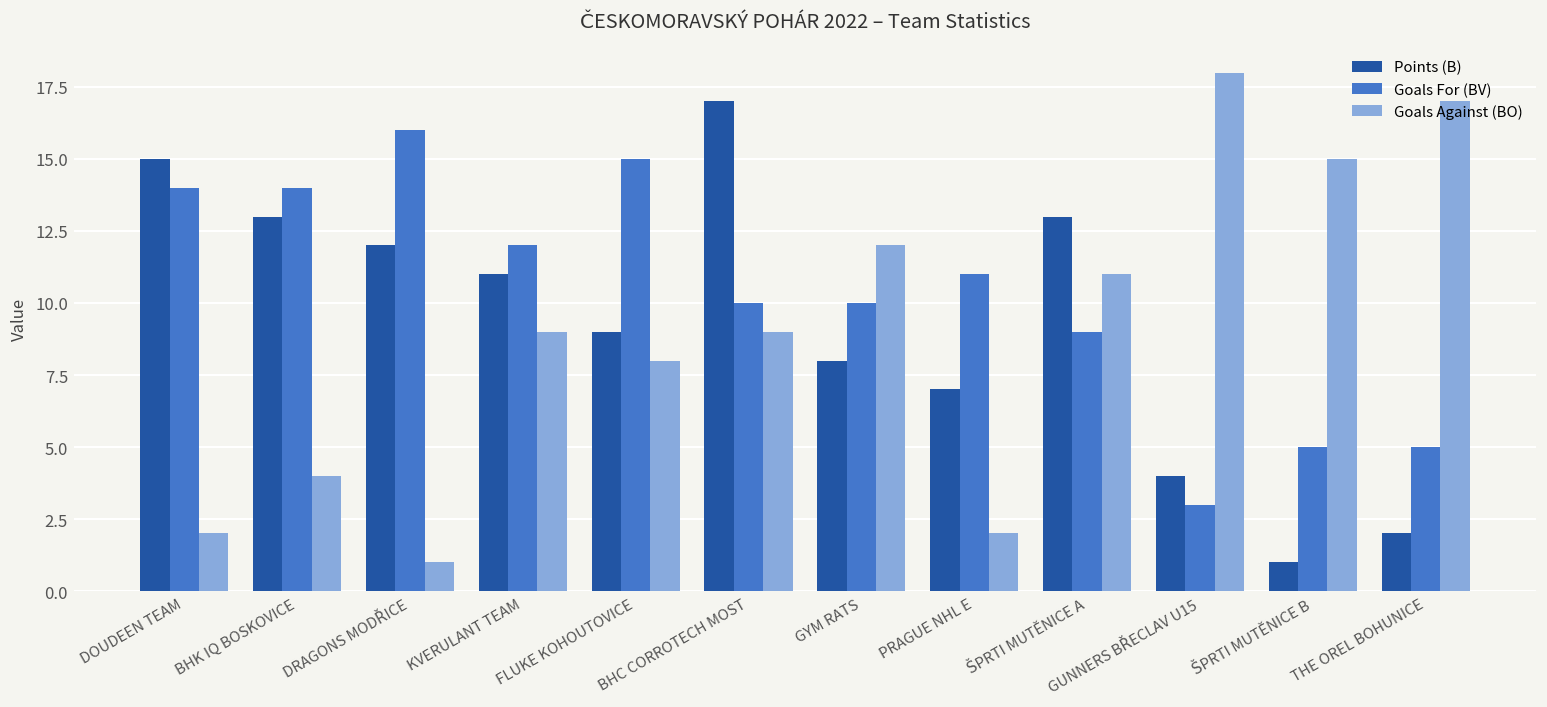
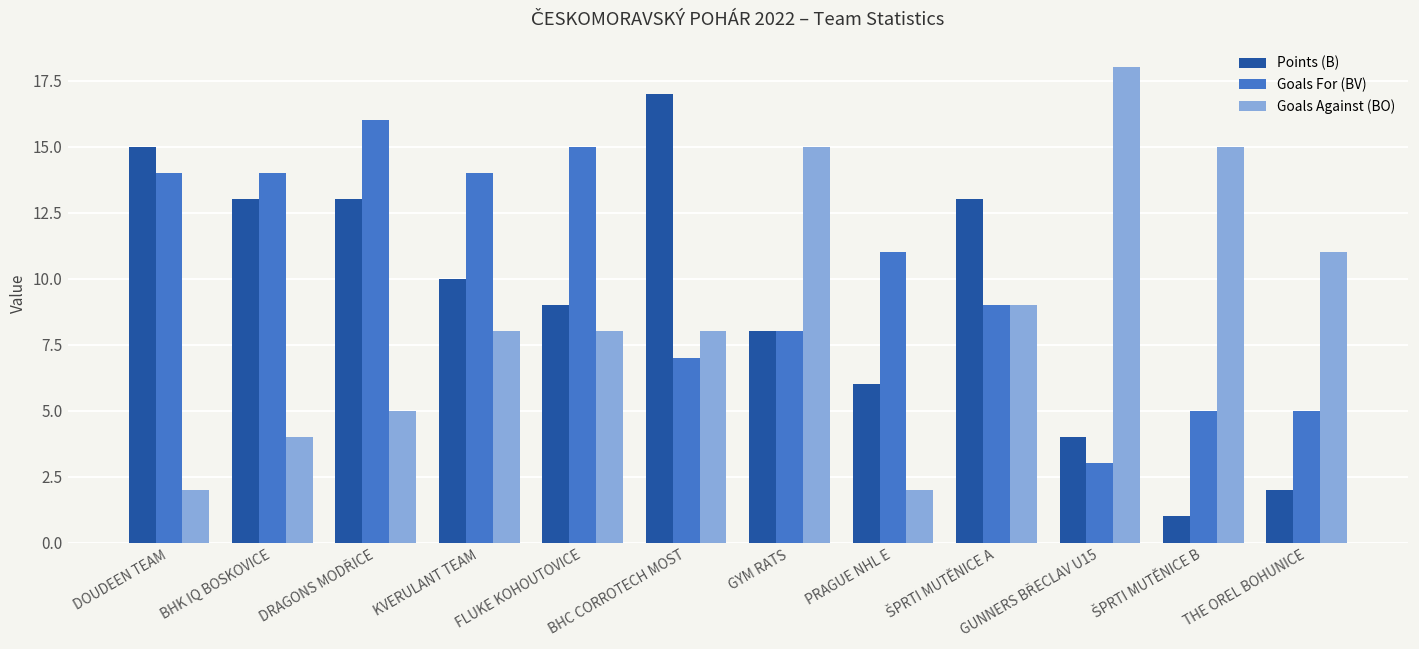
  {
    "Points (B)": {
      "DOUDEEN TEAM": 15,
      "BHK IQ BOSKOVICE": 13,
-     "DRAGONS MODŘICE": 12,
-     "KVERULANT TEAM": 11,
+     "DRAGONS MODŘICE": 13,
+     "KVERULANT TEAM": 10,
      "FLUKE KOHOUTOVICE": 9,
      "BHC CORROTECH MOST": 17,
      "GYM RATS": 8,
-     "PRAGUE NHL E": 7,
+     "PRAGUE NHL E": 6,
      "ŠPRTI MUTĚNICE A": 13,
      "GUNNERS BŘECLAV U15": 4,
      "ŠPRTI MUTĚNICE B": 1,
      "THE OREL BOHUNICE": 2
    },
    "Goals For (BV)": {
      "DOUDEEN TEAM": 14,
      "BHK IQ BOSKOVICE": 14,
      "DRAGONS MODŘICE": 16,
-     "KVERULANT TEAM": 12,
+     "KVERULANT TEAM": 14,
      "FLUKE KOHOUTOVICE": 15,
-     "BHC CORROTECH MOST": 10,
-     "GYM RATS": 10,
+     "BHC CORROTECH MOST": 7,
+     "GYM RATS": 8,
      "PRAGUE NHL E": 11,
      "ŠPRTI MUTĚNICE A": 9,
      "GUNNERS BŘECLAV U15": 3,
      "ŠPRTI MUTĚNICE B": 5,
      "THE OREL BOHUNICE": 5
    },
    "Goals Against (BO)": {
      "DOUDEEN TEAM": 2,
      "BHK IQ BOSKOVICE": 4,
-     "DRAGONS MODŘICE": 1,
-     "KVERULANT TEAM": 9,
+     "DRAGONS MODŘICE": 5,
+     "KVERULANT TEAM": 8,
      "FLUKE KOHOUTOVICE": 8,
-     "BHC CORROTECH MOST": 9,
-     "GYM RATS": 12,
+     "BHC CORROTECH MOST": 8,
+     "GYM RATS": 15,
      "PRAGUE NHL E": 2,
-     "ŠPRTI MUTĚNICE A": 11,
+     "ŠPRTI MUTĚNICE A": 9,
      "GUNNERS BŘECLAV U15": 18,
      "ŠPRTI MUTĚNICE B": 15,
-     "THE OREL BOHUNICE": 17
+     "THE OREL BOHUNICE": 11
    }
  }
